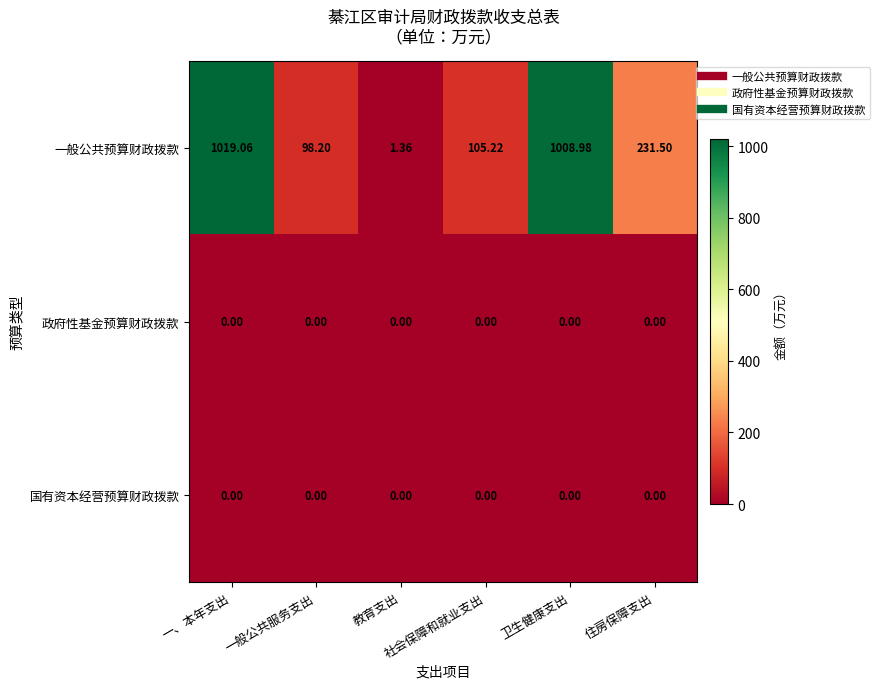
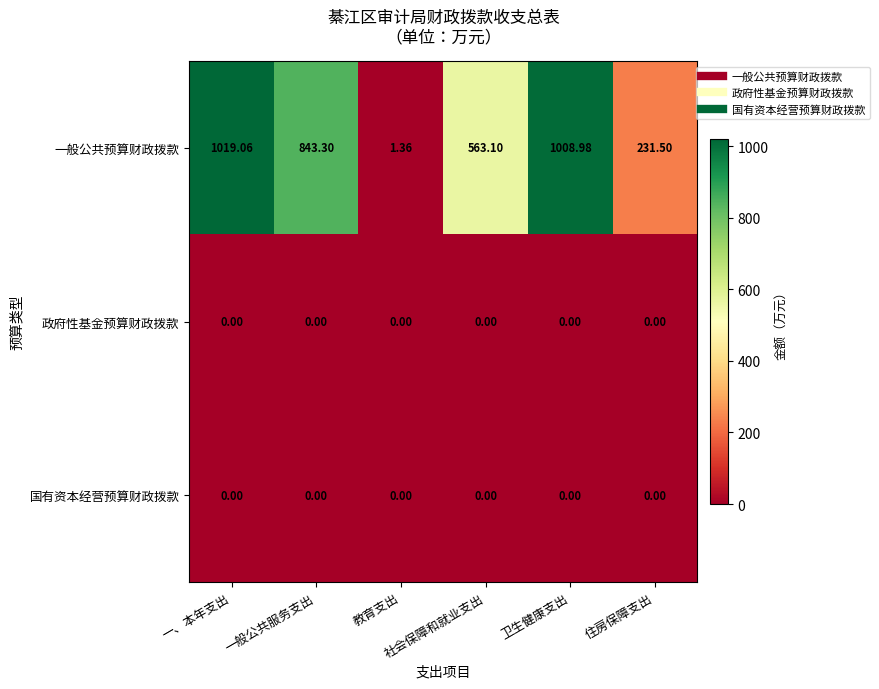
  {
    "一般公共预算财政拨款": {
      "一、本年支出": 1019.06,
-     "一般公共服务支出": 98.20,
+     "一般公共服务支出": 843.30,
      "教育支出": 1.36,
-     "社会保障和就业支出": 105.22,
+     "社会保障和就业支出": 563.10,
      "卫生健康支出": 1008.98,
      "住房保障支出": 231.50
    },
    "政府性基金预算财政拨款": {
      "一、本年支出": 0.00,
      "一般公共服务支出": 0.00,
      "教育支出": 0.00,
      "社会保障和就业支出": 0.00,
      "卫生健康支出": 0.00,
      "住房保障支出": 0.00
    },
    "国有资本经营预算财政拨款": {
      "一、本年支出": 0.00,
      "一般公共服务支出": 0.00,
      "教育支出": 0.00,
      "社会保障和就业支出": 0.00,
      "卫生健康支出": 0.00,
      "住房保障支出": 0.00
    }
  }
